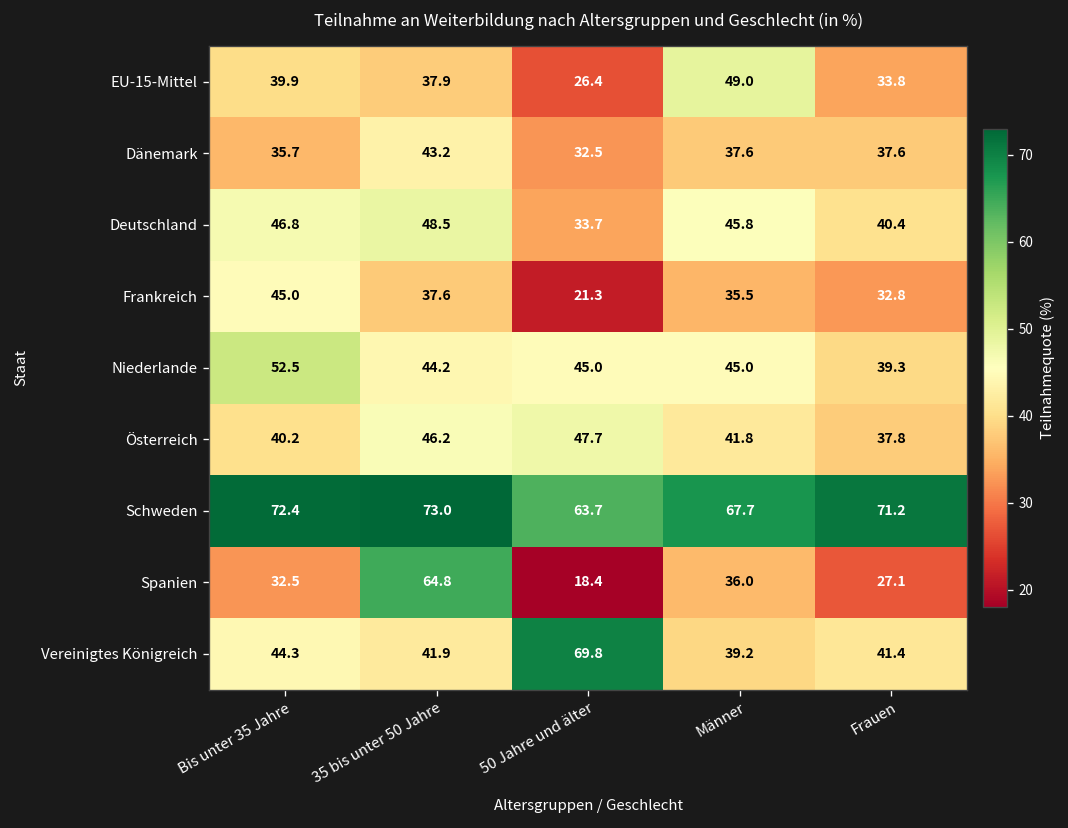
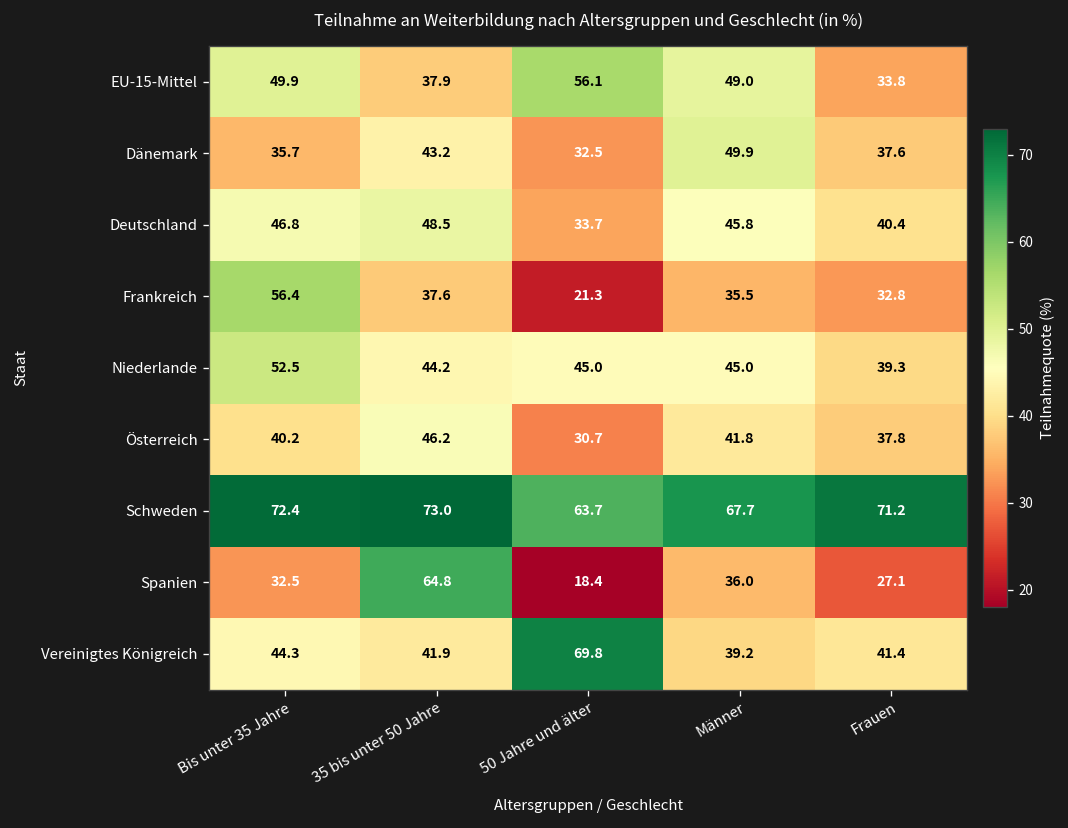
  {
    "EU-15-Mittel": {
-     "Bis unter 35 Jahre": 39.9,
+     "Bis unter 35 Jahre": 49.9,
      "35 bis unter 50 Jahre": 37.9,
-     "50 Jahre und älter": 26.4,
+     "50 Jahre und älter": 56.1,
      "Männer": 49.0,
      "Frauen": 33.8
    },
    "Dänemark": {
      "Bis unter 35 Jahre": 35.7,
      "35 bis unter 50 Jahre": 43.2,
      "50 Jahre und älter": 32.5,
-     "Männer": 37.6,
+     "Männer": 49.9,
      "Frauen": 37.6
    },
    "Deutschland": {
      "Bis unter 35 Jahre": 46.8,
      "35 bis unter 50 Jahre": 48.5,
      "50 Jahre und älter": 33.7,
      "Männer": 45.8,
      "Frauen": 40.4
    },
    "Frankreich": {
-     "Bis unter 35 Jahre": 45.0,
+     "Bis unter 35 Jahre": 56.4,
      "35 bis unter 50 Jahre": 37.6,
      "50 Jahre und älter": 21.3,
      "Männer": 35.5,
      "Frauen": 32.8
    },
    "Niederlande": {
      "Bis unter 35 Jahre": 52.5,
      "35 bis unter 50 Jahre": 44.2,
      "50 Jahre und älter": 45.0,
      "Männer": 45.0,
      "Frauen": 39.3
    },
    "Österreich": {
      "Bis unter 35 Jahre": 40.2,
      "35 bis unter 50 Jahre": 46.2,
-     "50 Jahre und älter": 47.7,
+     "50 Jahre und älter": 30.7,
      "Männer": 41.8,
      "Frauen": 37.8
    },
    "Schweden": {
      "Bis unter 35 Jahre": 72.4,
      "35 bis unter 50 Jahre": 73.0,
      "50 Jahre und älter": 63.7,
      "Männer": 67.7,
      "Frauen": 71.2
    },
    "Spanien": {
      "Bis unter 35 Jahre": 32.5,
      "35 bis unter 50 Jahre": 64.8,
      "50 Jahre und älter": 18.4,
      "Männer": 36.0,
      "Frauen": 27.1
    },
    "Vereinigtes Königreich": {
      "Bis unter 35 Jahre": 44.3,
      "35 bis unter 50 Jahre": 41.9,
      "50 Jahre und älter": 69.8,
      "Männer": 39.2,
      "Frauen": 41.4
    }
  }
